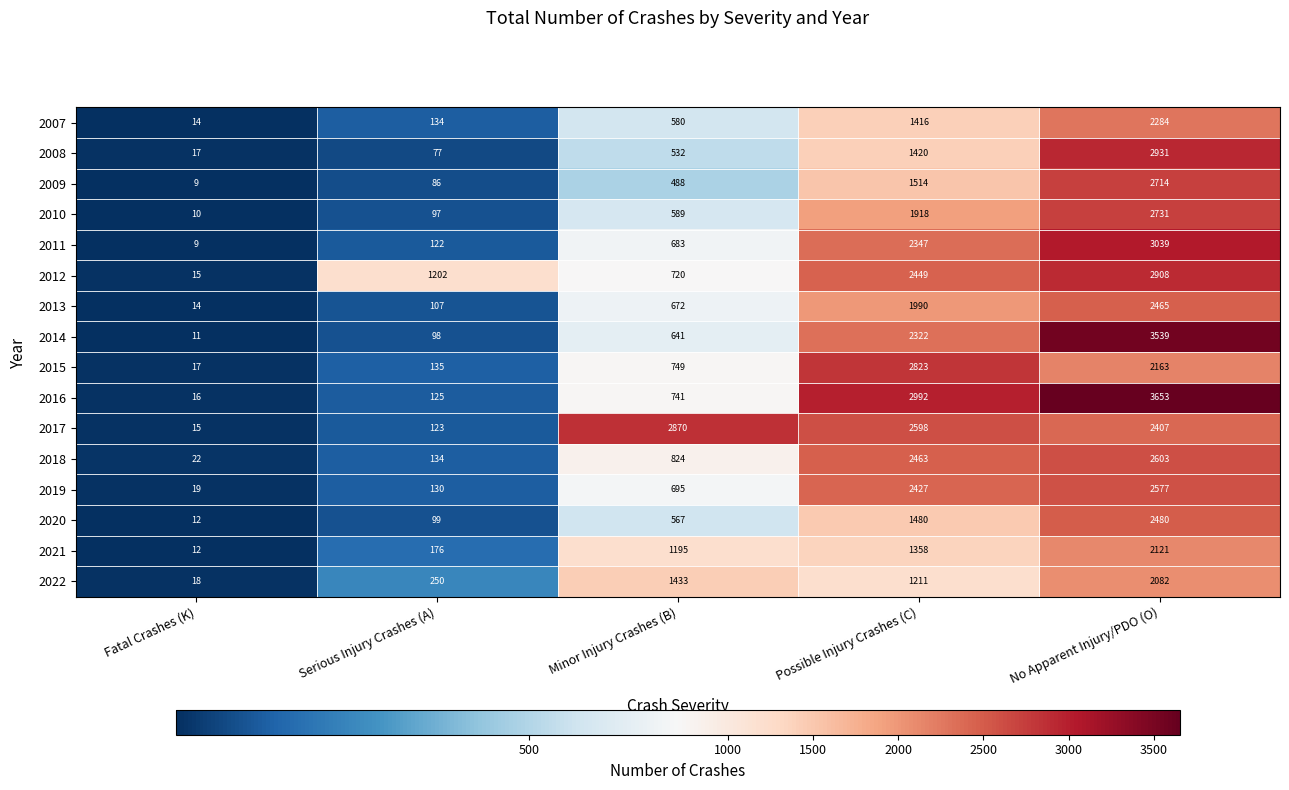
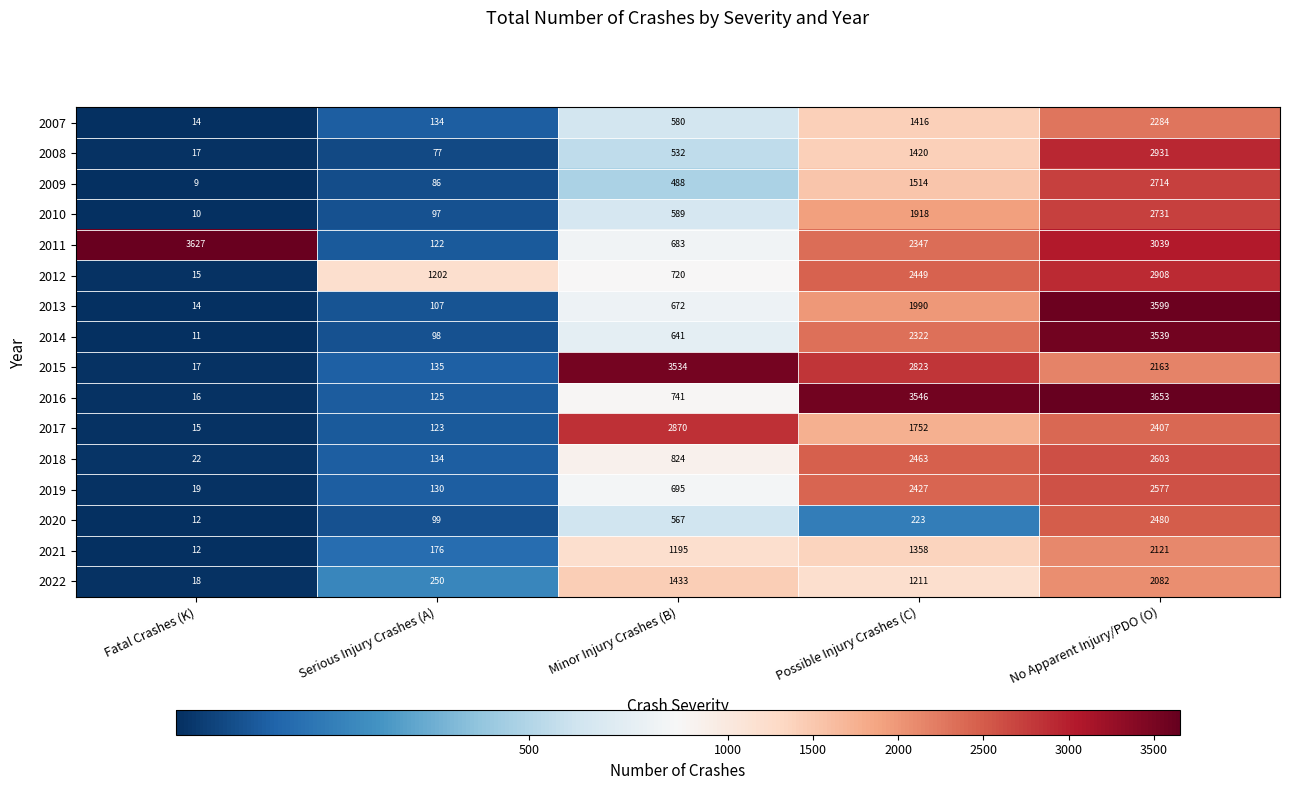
  {
    "2007": {
      "Fatal Crashes (K)": 14,
      "Serious Injury Crashes (A)": 134,
      "Minor Injury Crashes (B)": 580,
      "Possible Injury Crashes (C)": 1416,
      "No Apparent Injury/PDO (O)": 2284
    },
    "2008": {
      "Fatal Crashes (K)": 17,
      "Serious Injury Crashes (A)": 77,
      "Minor Injury Crashes (B)": 532,
      "Possible Injury Crashes (C)": 1420,
      "No Apparent Injury/PDO (O)": 2931
    },
    "2009": {
      "Fatal Crashes (K)": 9,
      "Serious Injury Crashes (A)": 86,
      "Minor Injury Crashes (B)": 488,
      "Possible Injury Crashes (C)": 1514,
      "No Apparent Injury/PDO (O)": 2714
    },
    "2010": {
      "Fatal Crashes (K)": 10,
      "Serious Injury Crashes (A)": 97,
      "Minor Injury Crashes (B)": 589,
      "Possible Injury Crashes (C)": 1918,
      "No Apparent Injury/PDO (O)": 2731
    },
    "2011": {
-     "Fatal Crashes (K)": 9,
+     "Fatal Crashes (K)": 3627,
      "Serious Injury Crashes (A)": 122,
      "Minor Injury Crashes (B)": 683,
      "Possible Injury Crashes (C)": 2347,
      "No Apparent Injury/PDO (O)": 3039
    },
    "2012": {
      "Fatal Crashes (K)": 15,
      "Serious Injury Crashes (A)": 1202,
      "Minor Injury Crashes (B)": 720,
      "Possible Injury Crashes (C)": 2449,
      "No Apparent Injury/PDO (O)": 2908
    },
    "2013": {
      "Fatal Crashes (K)": 14,
      "Serious Injury Crashes (A)": 107,
      "Minor Injury Crashes (B)": 672,
      "Possible Injury Crashes (C)": 1990,
-     "No Apparent Injury/PDO (O)": 2465
+     "No Apparent Injury/PDO (O)": 3599
    },
    "2014": {
      "Fatal Crashes (K)": 11,
      "Serious Injury Crashes (A)": 98,
      "Minor Injury Crashes (B)": 641,
      "Possible Injury Crashes (C)": 2322,
      "No Apparent Injury/PDO (O)": 3539
    },
    "2015": {
      "Fatal Crashes (K)": 17,
      "Serious Injury Crashes (A)": 135,
-     "Minor Injury Crashes (B)": 749,
+     "Minor Injury Crashes (B)": 3534,
      "Possible Injury Crashes (C)": 2823,
      "No Apparent Injury/PDO (O)": 2163
    },
    "2016": {
      "Fatal Crashes (K)": 16,
      "Serious Injury Crashes (A)": 125,
      "Minor Injury Crashes (B)": 741,
-     "Possible Injury Crashes (C)": 2992,
+     "Possible Injury Crashes (C)": 3546,
      "No Apparent Injury/PDO (O)": 3653
    },
    "2017": {
      "Fatal Crashes (K)": 15,
      "Serious Injury Crashes (A)": 123,
      "Minor Injury Crashes (B)": 2870,
-     "Possible Injury Crashes (C)": 2598,
+     "Possible Injury Crashes (C)": 1752,
      "No Apparent Injury/PDO (O)": 2407
    },
    "2018": {
      "Fatal Crashes (K)": 22,
      "Serious Injury Crashes (A)": 134,
      "Minor Injury Crashes (B)": 824,
      "Possible Injury Crashes (C)": 2463,
      "No Apparent Injury/PDO (O)": 2603
    },
    "2019": {
      "Fatal Crashes (K)": 19,
      "Serious Injury Crashes (A)": 130,
      "Minor Injury Crashes (B)": 695,
      "Possible Injury Crashes (C)": 2427,
      "No Apparent Injury/PDO (O)": 2577
    },
    "2020": {
      "Fatal Crashes (K)": 12,
      "Serious Injury Crashes (A)": 99,
      "Minor Injury Crashes (B)": 567,
-     "Possible Injury Crashes (C)": 1480,
+     "Possible Injury Crashes (C)": 223,
      "No Apparent Injury/PDO (O)": 2480
    },
    "2021": {
      "Fatal Crashes (K)": 12,
      "Serious Injury Crashes (A)": 176,
      "Minor Injury Crashes (B)": 1195,
      "Possible Injury Crashes (C)": 1358,
      "No Apparent Injury/PDO (O)": 2121
    },
    "2022": {
      "Fatal Crashes (K)": 18,
      "Serious Injury Crashes (A)": 250,
      "Minor Injury Crashes (B)": 1433,
      "Possible Injury Crashes (C)": 1211,
      "No Apparent Injury/PDO (O)": 2082
    }
  }
